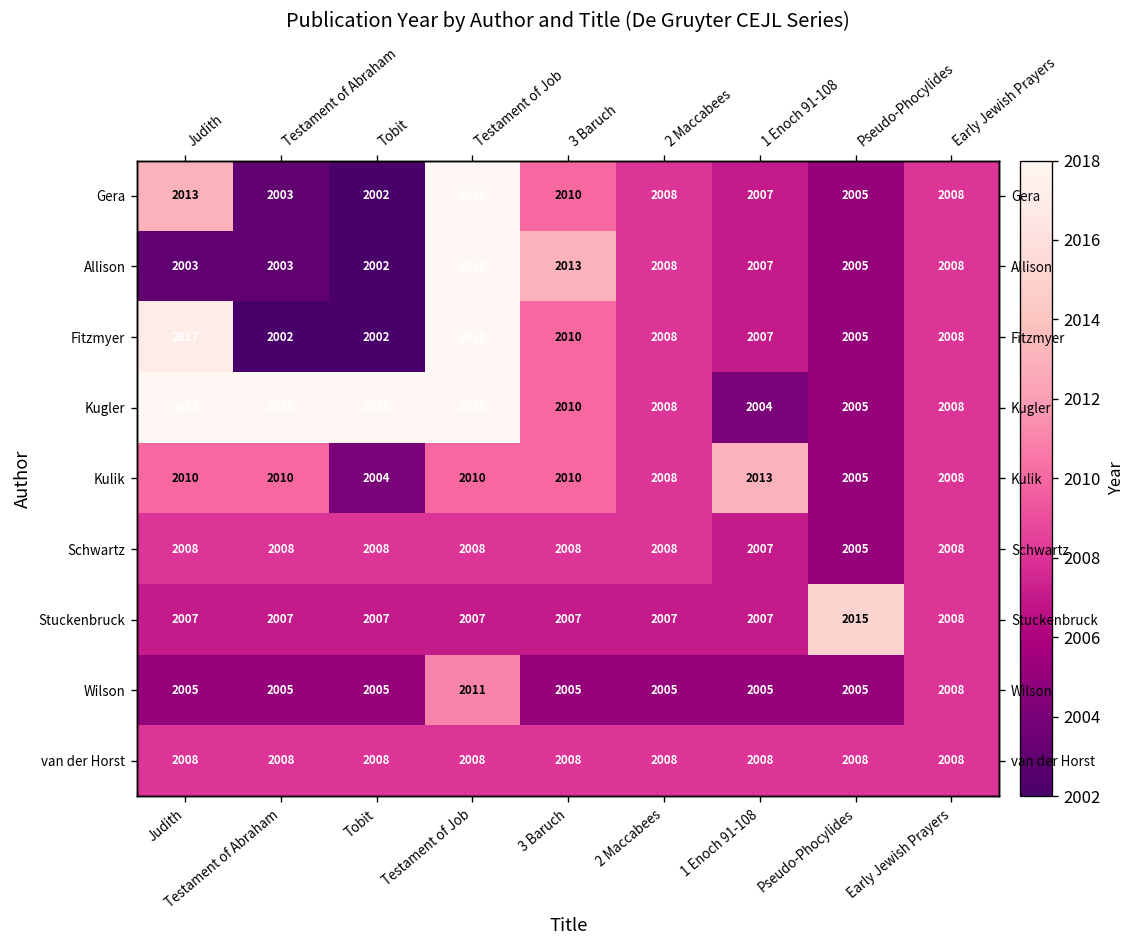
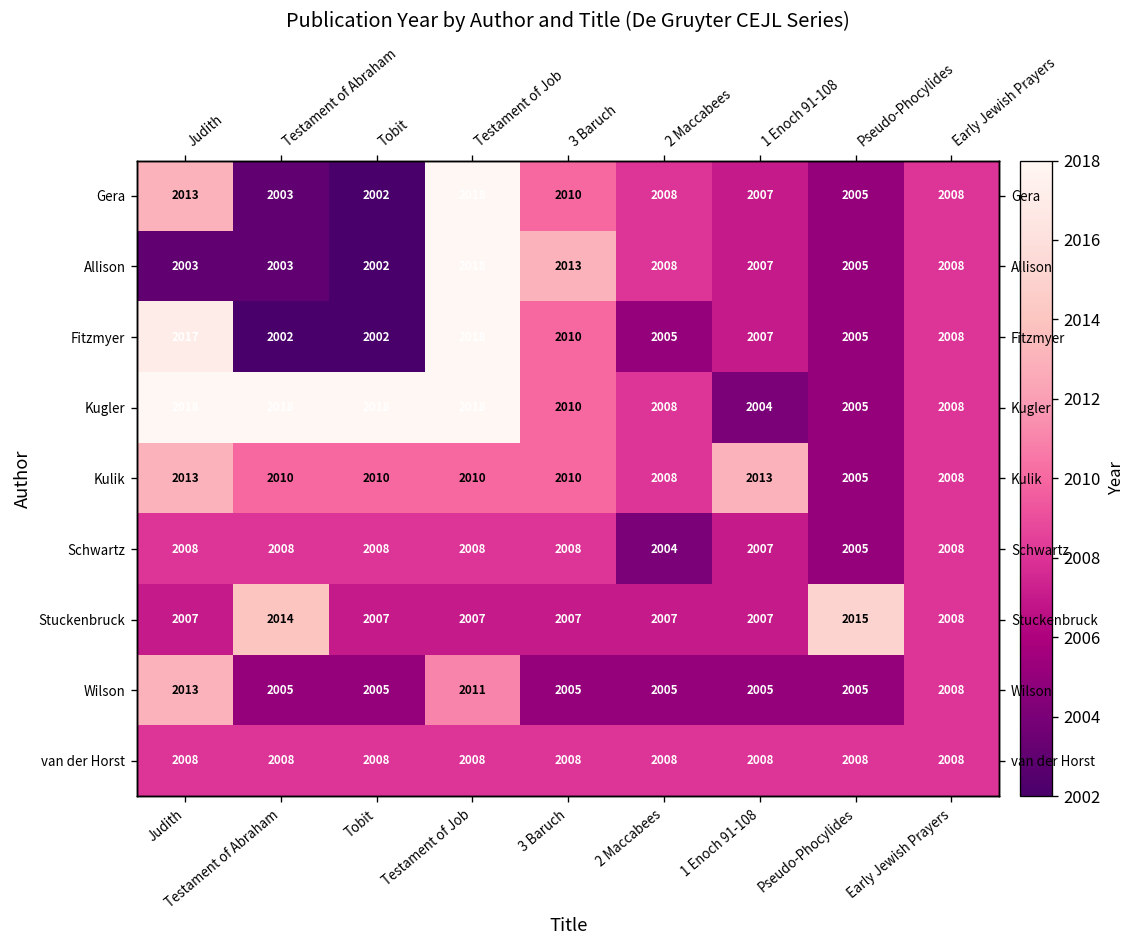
  {
    "Gera": {
      "Judith": 2013,
      "Testament of Abraham": 2003,
      "Tobit": 2002,
      "3 Baruch": 2010,
      "2 Maccabees": 2008,
      "1 Enoch 91-108": 2007,
      "Pseudo-Phocylides": 2005,
      "Early Jewish Prayers": 2008
    },
    "Allison": {
      "Judith": 2003,
      "Testament of Abraham": 2003,
      "Tobit": 2002,
      "3 Baruch": 2013,
      "2 Maccabees": 2008,
      "1 Enoch 91-108": 2007,
      "Pseudo-Phocylides": 2005,
      "Early Jewish Prayers": 2008
    },
    "Fitzmyer": {
      "Testament of Abraham": 2002,
      "Tobit": 2002,
      "3 Baruch": 2010,
-     "2 Maccabees": 2008,
+     "2 Maccabees": 2005,
      "1 Enoch 91-108": 2007,
      "Pseudo-Phocylides": 2005,
      "Early Jewish Prayers": 2008
    },
    "Kugler": {
      "3 Baruch": 2010,
      "2 Maccabees": 2008,
      "1 Enoch 91-108": 2004,
      "Pseudo-Phocylides": 2005,
      "Early Jewish Prayers": 2008
    },
    "Kulik": {
-     "Judith": 2010,
+     "Judith": 2013,
      "Testament of Abraham": 2010,
-     "Tobit": 2004,
+     "Tobit": 2010,
      "Testament of Job": 2010,
      "3 Baruch": 2010,
      "2 Maccabees": 2008,
      "1 Enoch 91-108": 2013,
      "Pseudo-Phocylides": 2005,
      "Early Jewish Prayers": 2008
    },
    "Schwartz": {
      "Judith": 2008,
      "Testament of Abraham": 2008,
      "Tobit": 2008,
      "Testament of Job": 2008,
      "3 Baruch": 2008,
-     "2 Maccabees": 2008,
+     "2 Maccabees": 2004,
      "1 Enoch 91-108": 2007,
      "Pseudo-Phocylides": 2005,
      "Early Jewish Prayers": 2008
    },
    "Stuckenbruck": {
      "Judith": 2007,
-     "Testament of Abraham": 2007,
+     "Testament of Abraham": 2014,
      "Tobit": 2007,
      "Testament of Job": 2007,
      "3 Baruch": 2007,
      "2 Maccabees": 2007,
      "1 Enoch 91-108": 2007,
      "Pseudo-Phocylides": 2015,
      "Early Jewish Prayers": 2008
    },
    "Wilson": {
-     "Judith": 2005,
+     "Judith": 2013,
      "Testament of Abraham": 2005,
      "Tobit": 2005,
      "Testament of Job": 2011,
      "3 Baruch": 2005,
      "2 Maccabees": 2005,
      "1 Enoch 91-108": 2005,
      "Pseudo-Phocylides": 2005,
      "Early Jewish Prayers": 2008
    },
    "van der Horst": {
      "Judith": 2008,
      "Testament of Abraham": 2008,
      "Tobit": 2008,
      "Testament of Job": 2008,
      "3 Baruch": 2008,
      "2 Maccabees": 2008,
      "1 Enoch 91-108": 2008,
      "Pseudo-Phocylides": 2008,
      "Early Jewish Prayers": 2008
    }
  }
